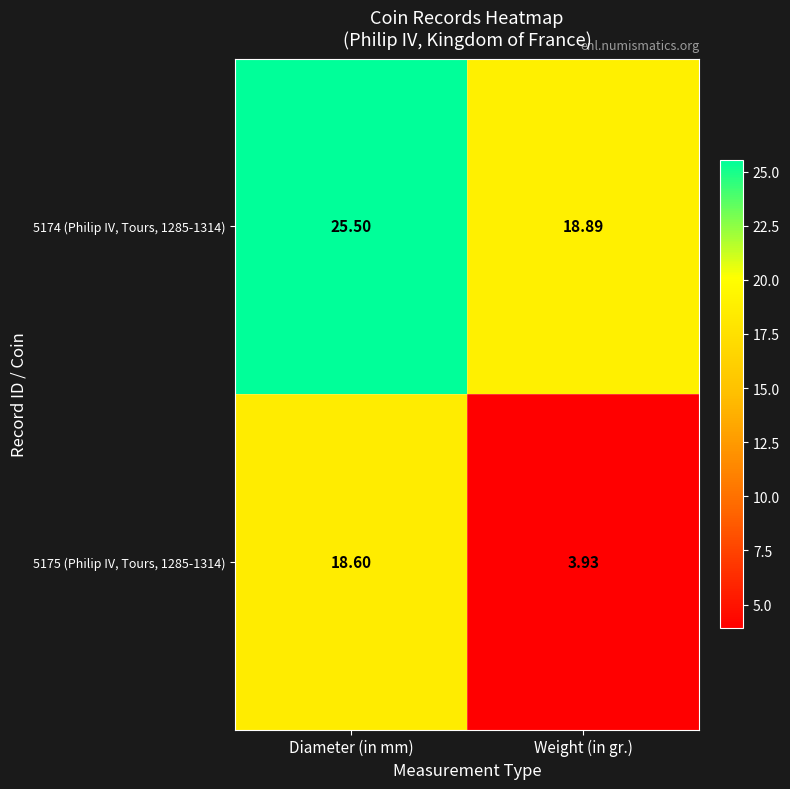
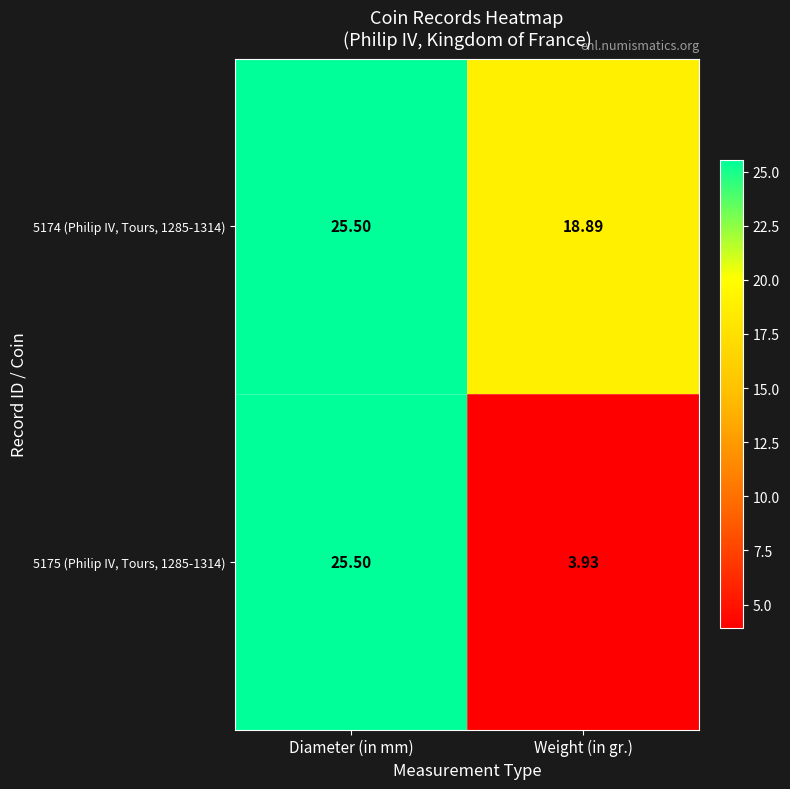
  {
    "5174 (Philip IV, Tours, 1285-1314)": {
      "Diameter (in mm)": 25.50,
      "Weight (in gr.)": 18.89
    },
    "5175 (Philip IV, Tours, 1285-1314)": {
-     "Diameter (in mm)": 18.60,
+     "Diameter (in mm)": 25.50,
      "Weight (in gr.)": 3.93
    }
  }
